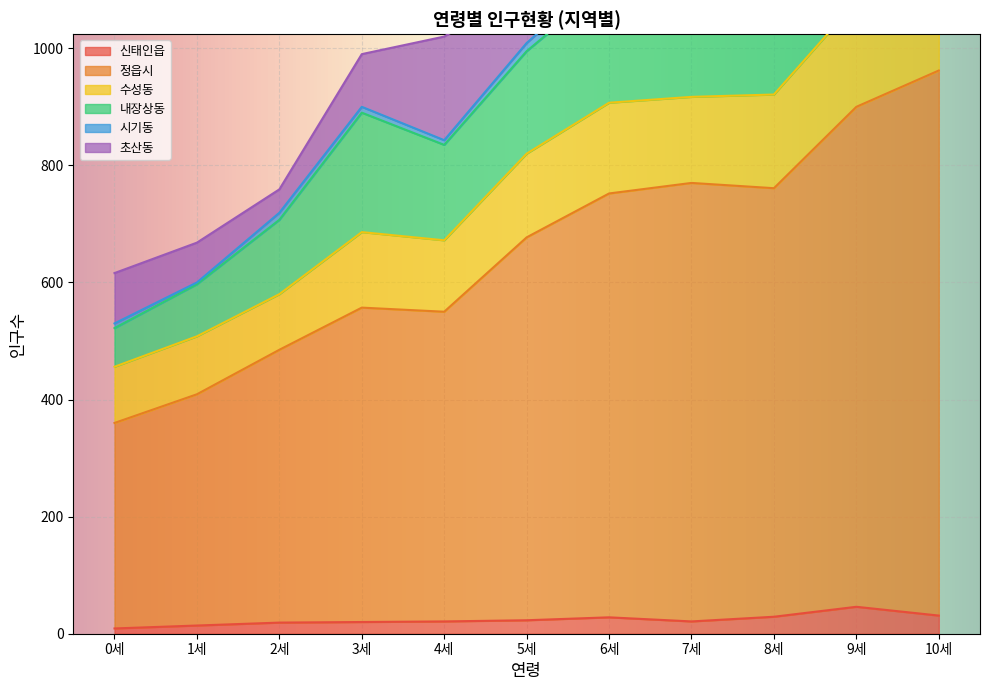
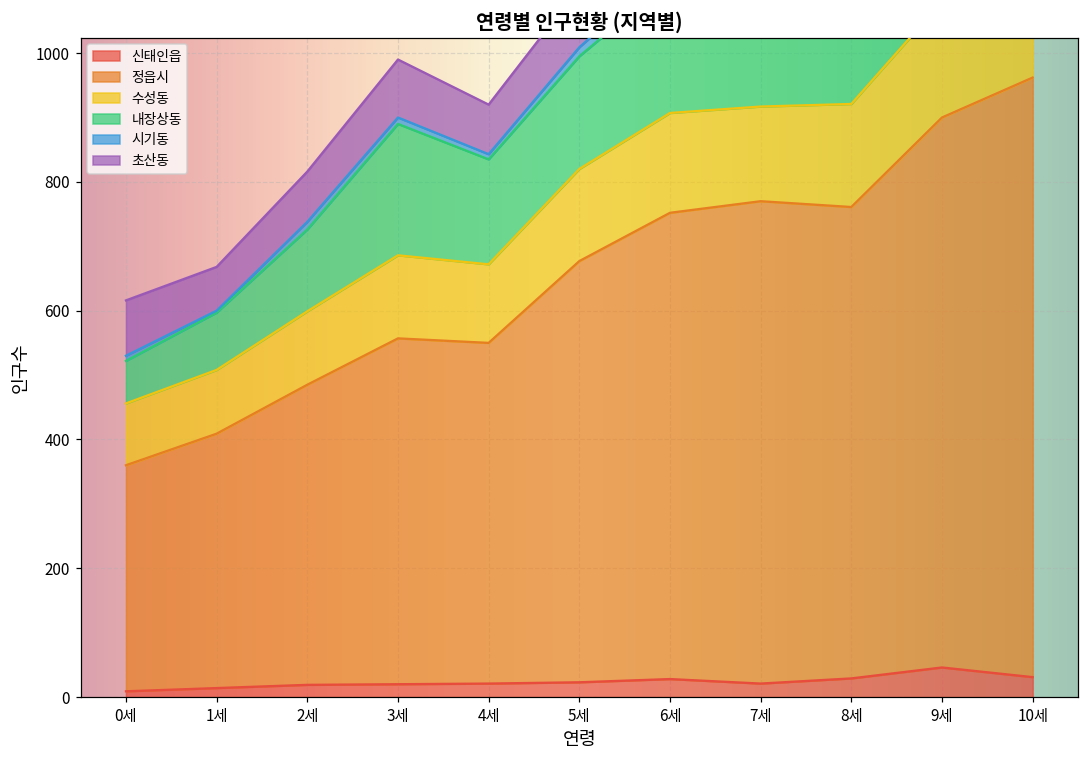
  {
    "수성동": {
      "0세": 100,
      "1세": 100,
-     "2세": 100,
+     "2세": 110,
      "3세": 130,
      "4세": 120,
      "5세": 140,
      "6세": 160,
      "7세": 150,
      "8세": 160
    },
    "내장상동": {
      "0세": 70,
      "2세": 130,
      "3세": 200,
      "4세": 160,
      "5세": 180
    },
    "시기동": {
      "0세": 10,
      "2세": 10,
      "3세": 10,
      "4세": 10,
      "5세": 10
    },
    "초산동": {
      "0세": 90,
      "1세": 70,
-     "2세": 40,
+     "2세": 80,
      "3세": 90,
-     "4세": 180
+     "4세": 80
    }
  }
